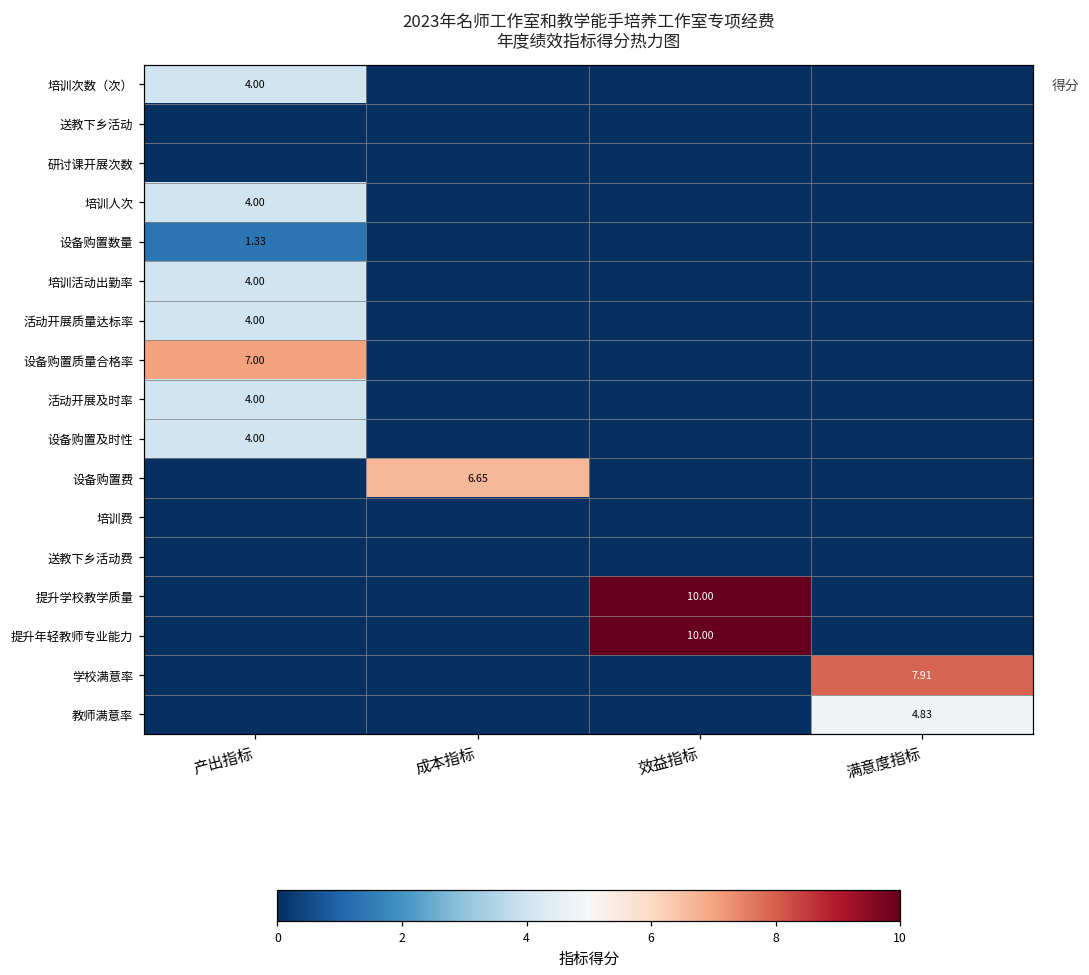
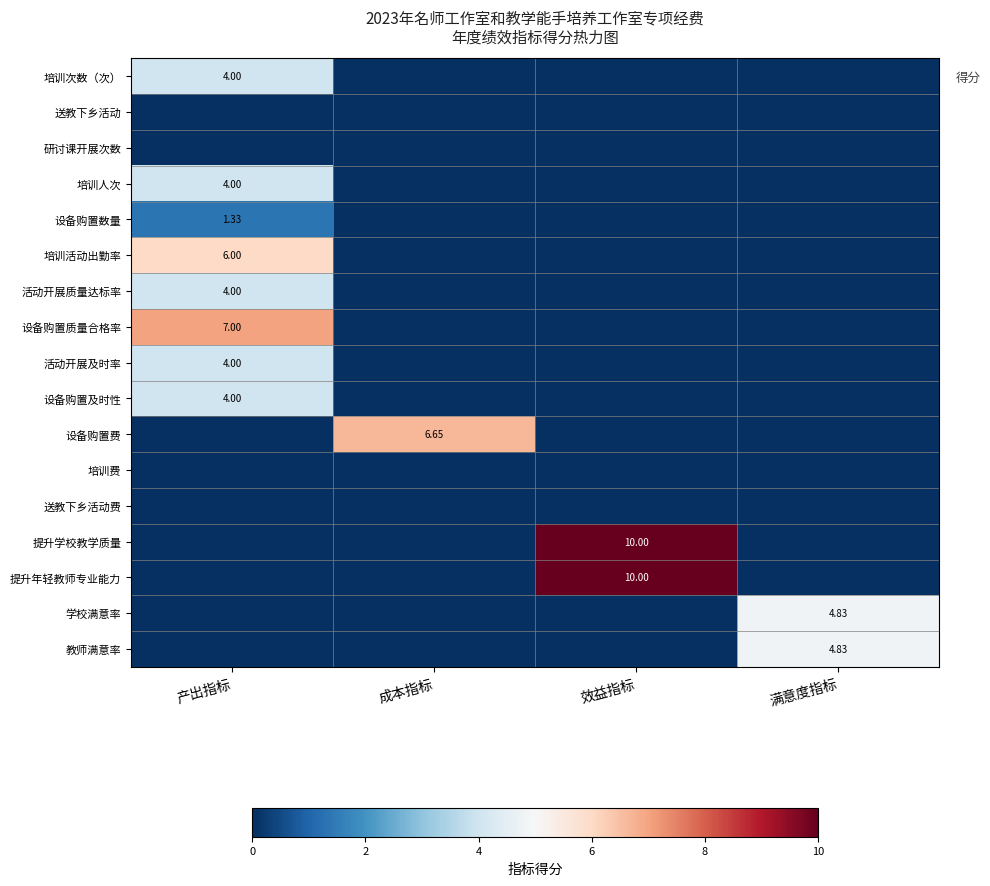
  {
    "培训次数（次）": {
      "产出指标": 4.00
    },
    "培训人次": {
      "产出指标": 4.00
    },
    "设备购置数量": {
      "产出指标": 1.33
    },
    "培训活动出勤率": {
-     "产出指标": 4.00
+     "产出指标": 6.00
    },
    "活动开展质量达标率": {
      "产出指标": 4.00
    },
    "设备购置质量合格率": {
      "产出指标": 7.00
    },
    "活动开展及时率": {
      "产出指标": 4.00
    },
    "设备购置及时性": {
      "产出指标": 4.00
    },
    "设备购置费": {
      "成本指标": 6.65
    },
    "提升学校教学质量": {
      "效益指标": 10.00
    },
    "提升年轻教师专业能力": {
      "效益指标": 10.00
    },
    "学校满意率": {
-     "满意度指标": 7.91
+     "满意度指标": 4.83
    },
    "教师满意率": {
      "满意度指标": 4.83
    }
  }
